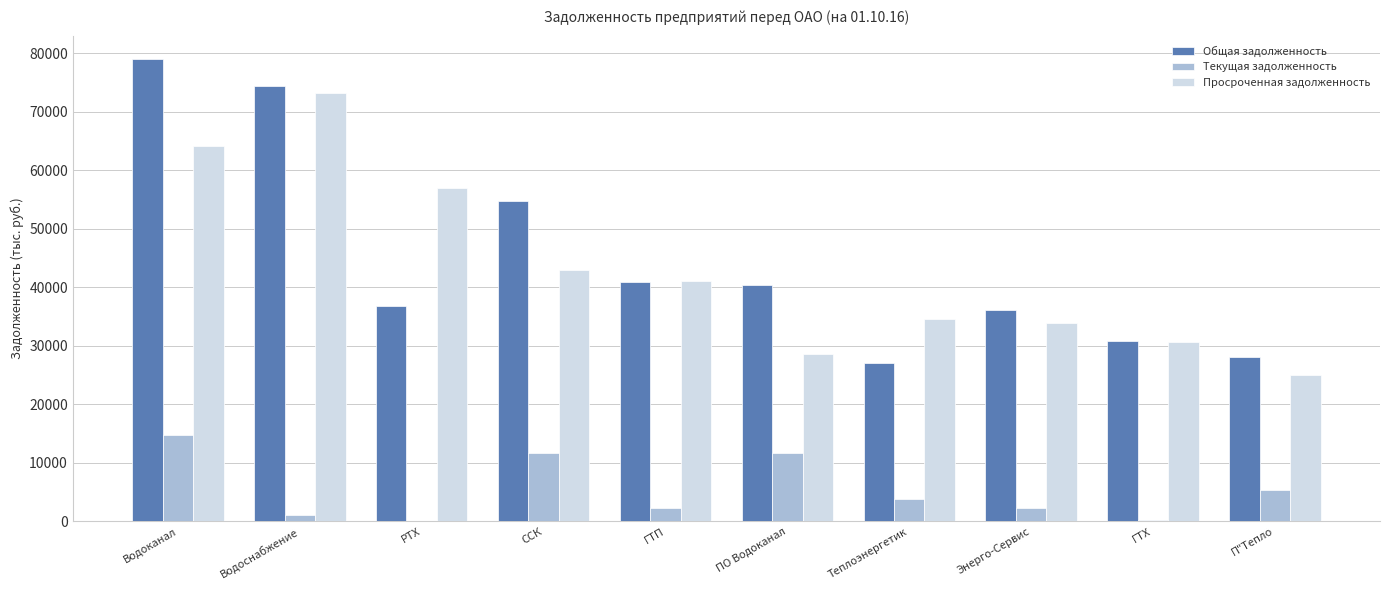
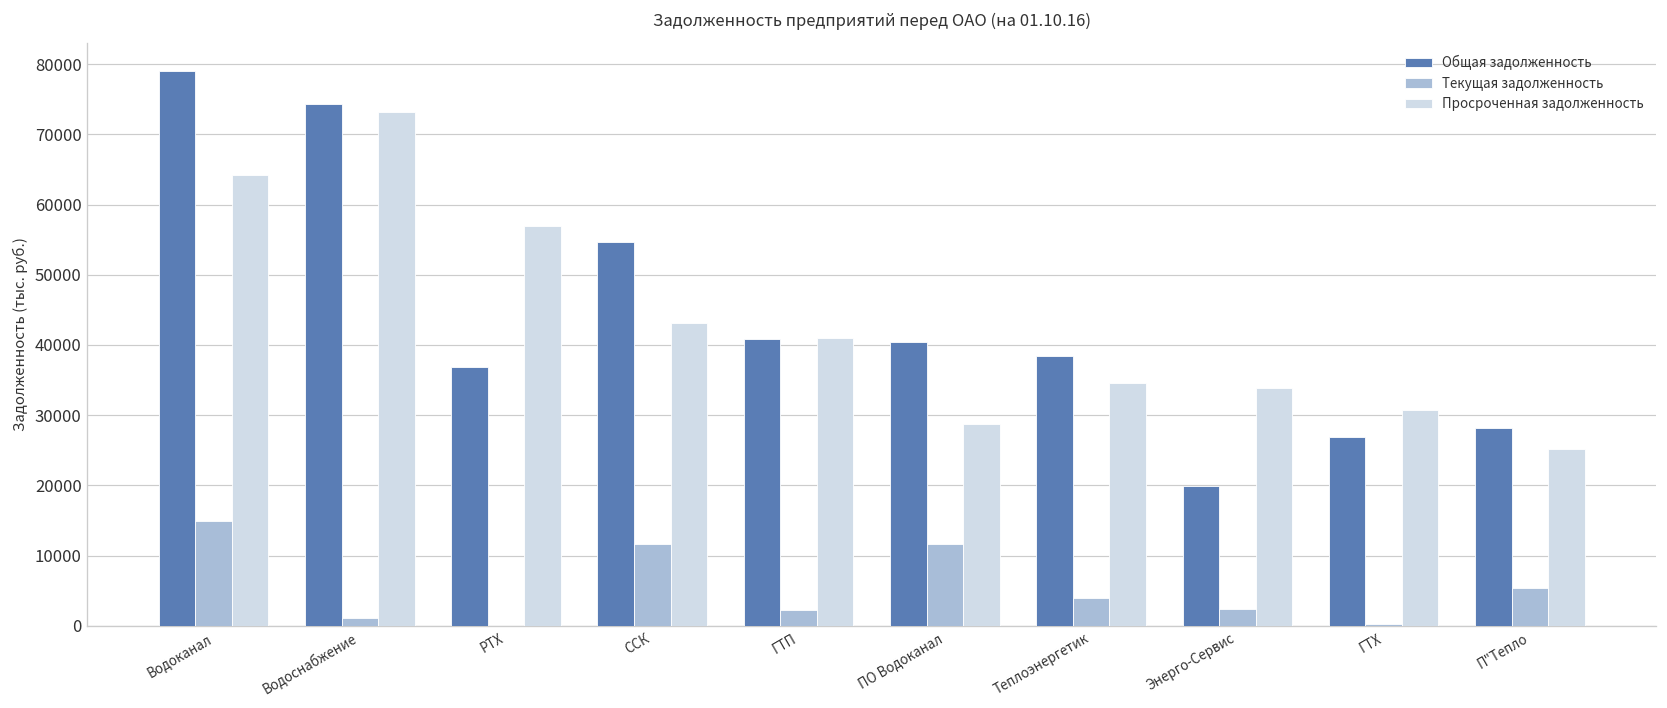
  {
    "Общая задолженность": {
      "Водоканал": 79000,
      "Водоснабжение": 74000,
      "РТХ": 37000,
      "ССК": 55000,
      "ГТП": 41000,
      "ПО Водоканал": 40000,
-     "Теплоэнергетик": 27000,
-     "Энерго-Сервис": 36000,
-     "ГТХ": 31000,
+     "Теплоэнергетик": 38000,
+     "Энерго-Сервис": 20000,
+     "ГТХ": 27000,
      "П\"Тепло": 28000
    }
  }
